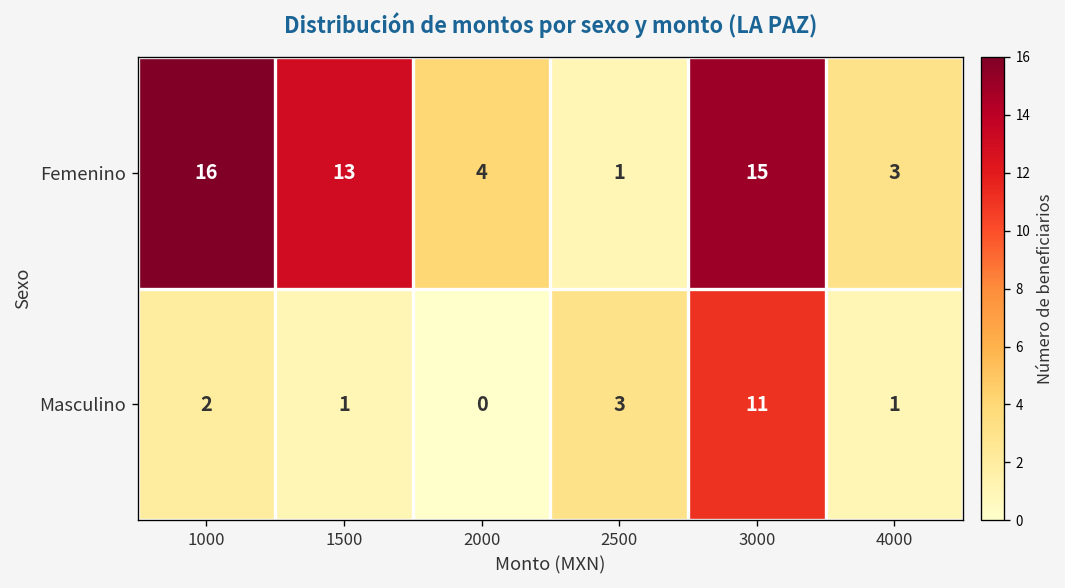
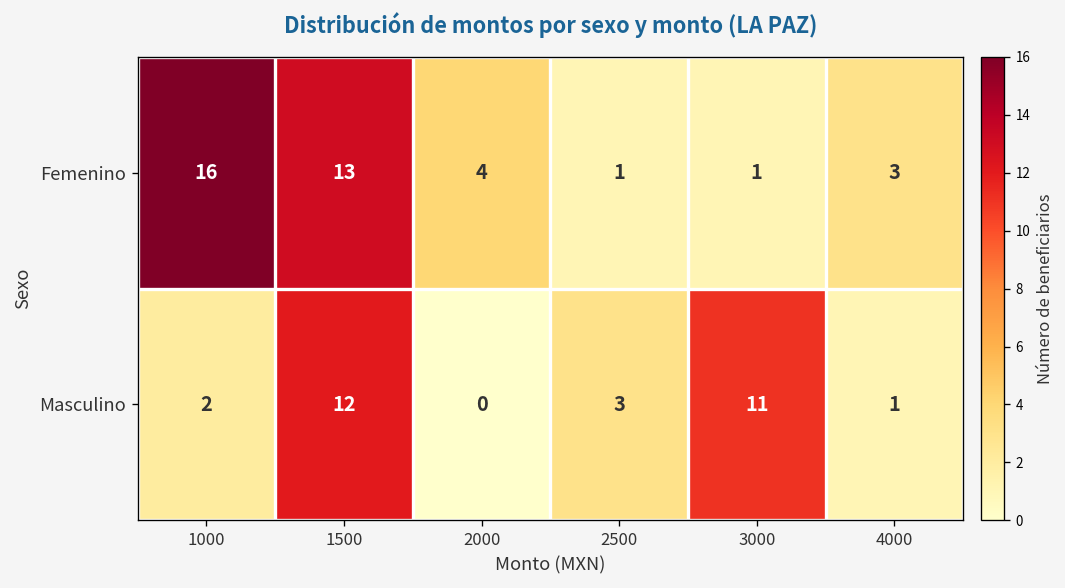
  {
    "Femenino": {
      "1000": 16,
      "1500": 13,
      "2000": 4,
      "2500": 1,
-     "3000": 15,
+     "3000": 1,
      "4000": 3
    },
    "Masculino": {
      "1000": 2,
-     "1500": 1,
+     "1500": 12,
      "2000": 0,
      "2500": 3,
      "3000": 11,
      "4000": 1
    }
  }
